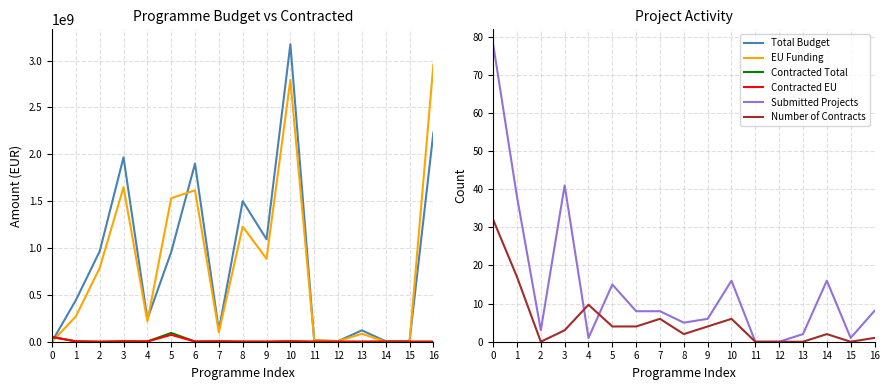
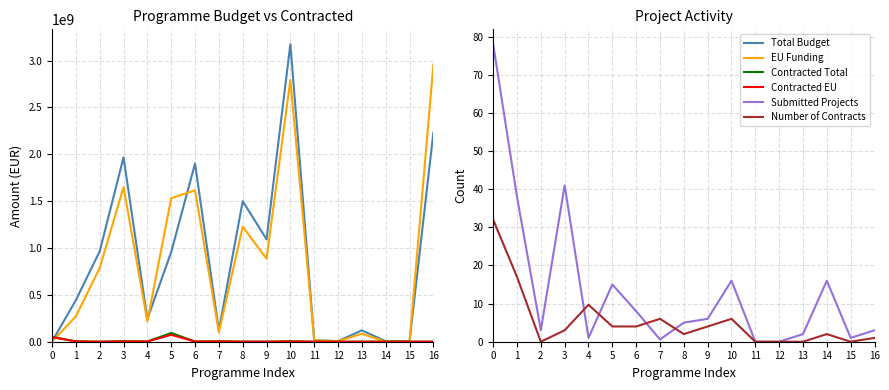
  {
    "Programme Budget vs Contracted": {
      "Total Budget": {
        "1": 400000000,
        "2": 1000000000,
        "3": 2000000000,
        "5": 1000000000,
        "6": 1900000000,
        "8": 1500000000,
        "9": 1100000000,
        "10": 3200000000,
        "13": 100000000,
        "16": 2200000000
      },
      "EU Funding": {
        "1": 300000000,
        "2": 800000000,
        "3": 1600000000,
        "5": 1500000000,
        "6": 1600000000,
        "8": 1200000000,
        "9": 900000000,
        "10": 2800000000,
        "13": 100000000,
        "16": 3000000000
      }
    },
    "Project Activity": {
      "Submitted Projects": {
        "0": 78,
        "1": 38,
        "2": 3,
        "3": 41,
        "4": 1,
        "5": 15,
        "6": 8,
-       "7": 8,
+       "7": 1,
        "8": 5,
        "9": 6,
        "10": 16,
        "13": 2,
        "14": 16,
        "15": 1,
-       "16": 8
+       "16": 3
      },
      "Number of Contracts": {
        "0": 32,
        "1": 17,
        "2": 0,
        "3": 3,
        "4": 10,
        "5": 4,
        "6": 4,
        "7": 6,
        "8": 2,
        "9": 4,
        "10": 6,
        "13": 0,
        "14": 2,
        "15": 0,
        "16": 1
      }
    }
  }
